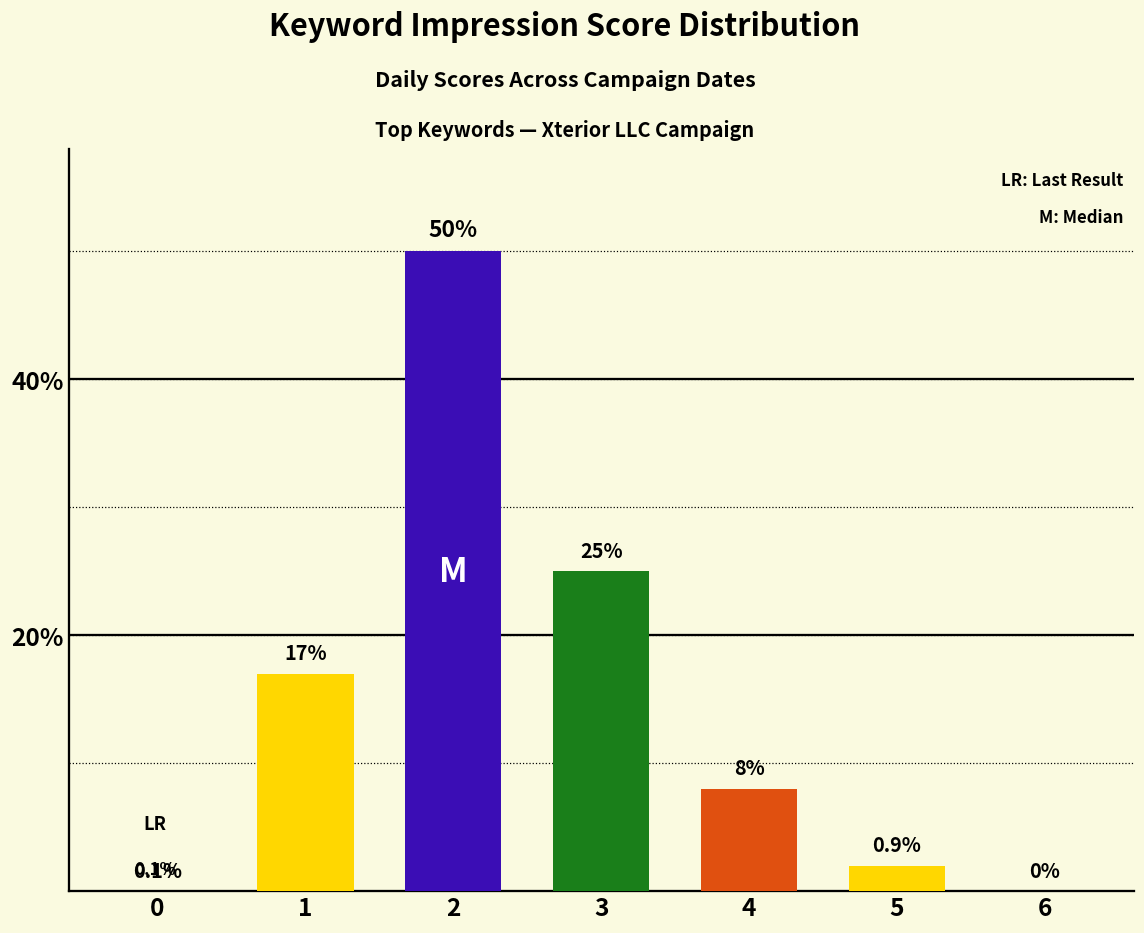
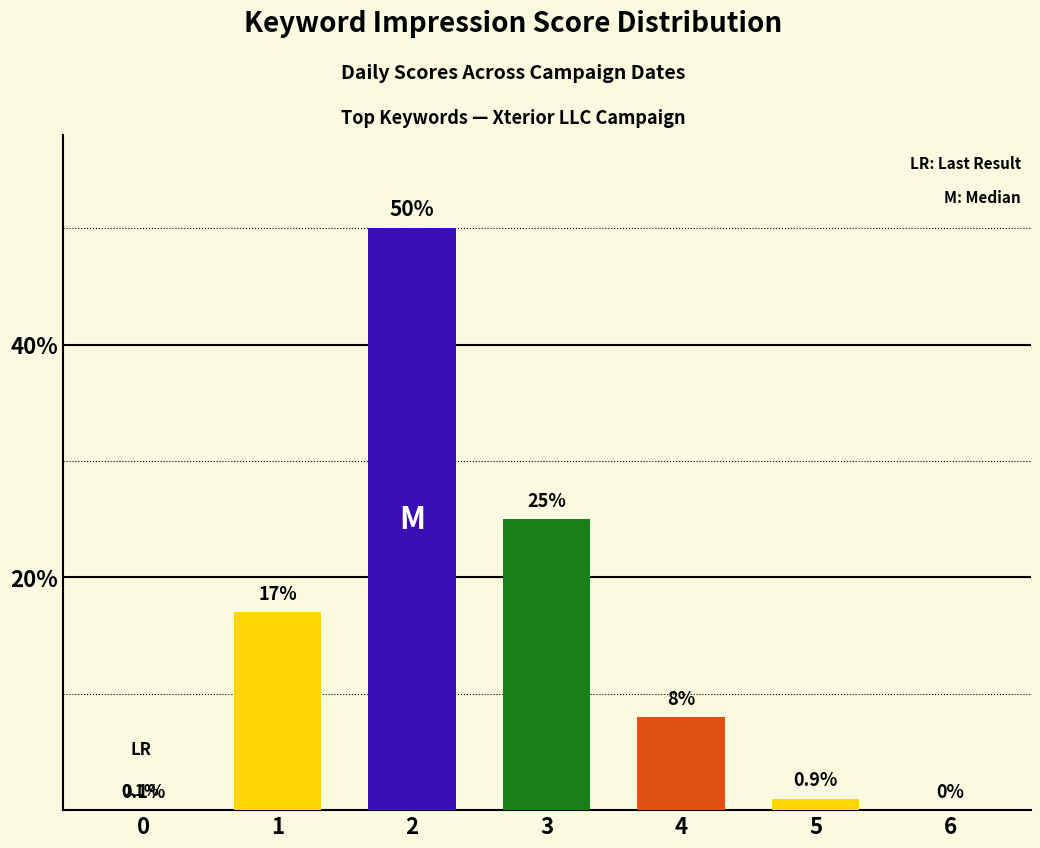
  {
-   "5": "2%"
+   "5": "1%"
  }
